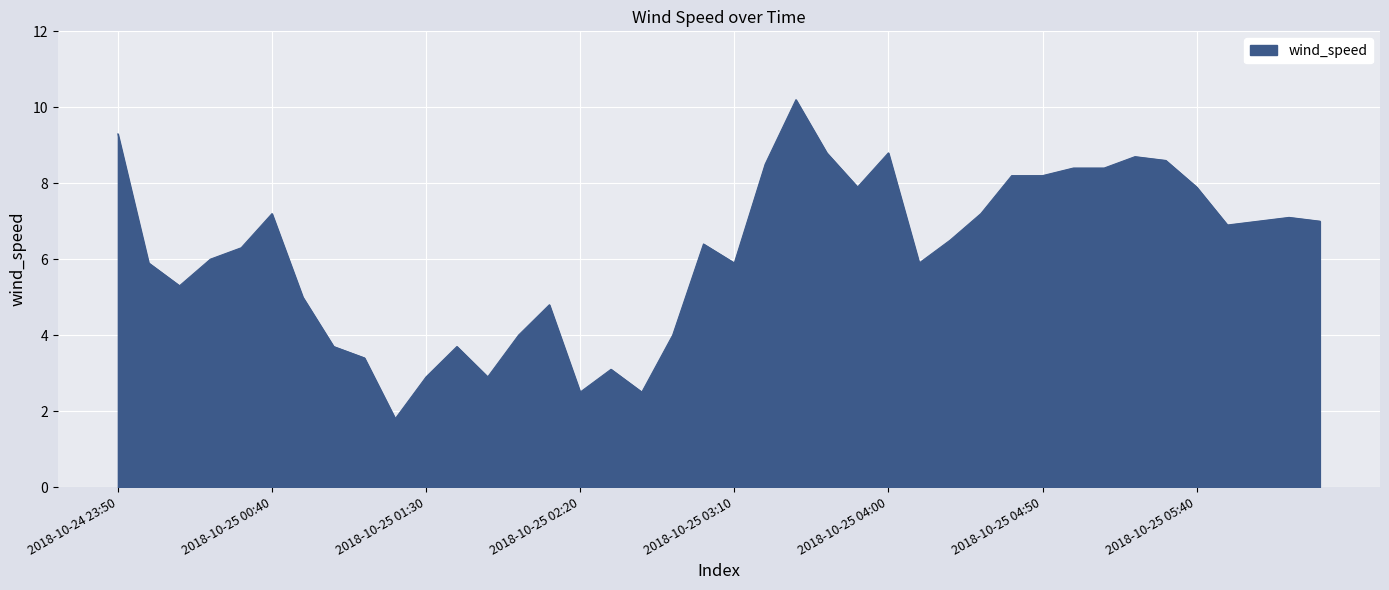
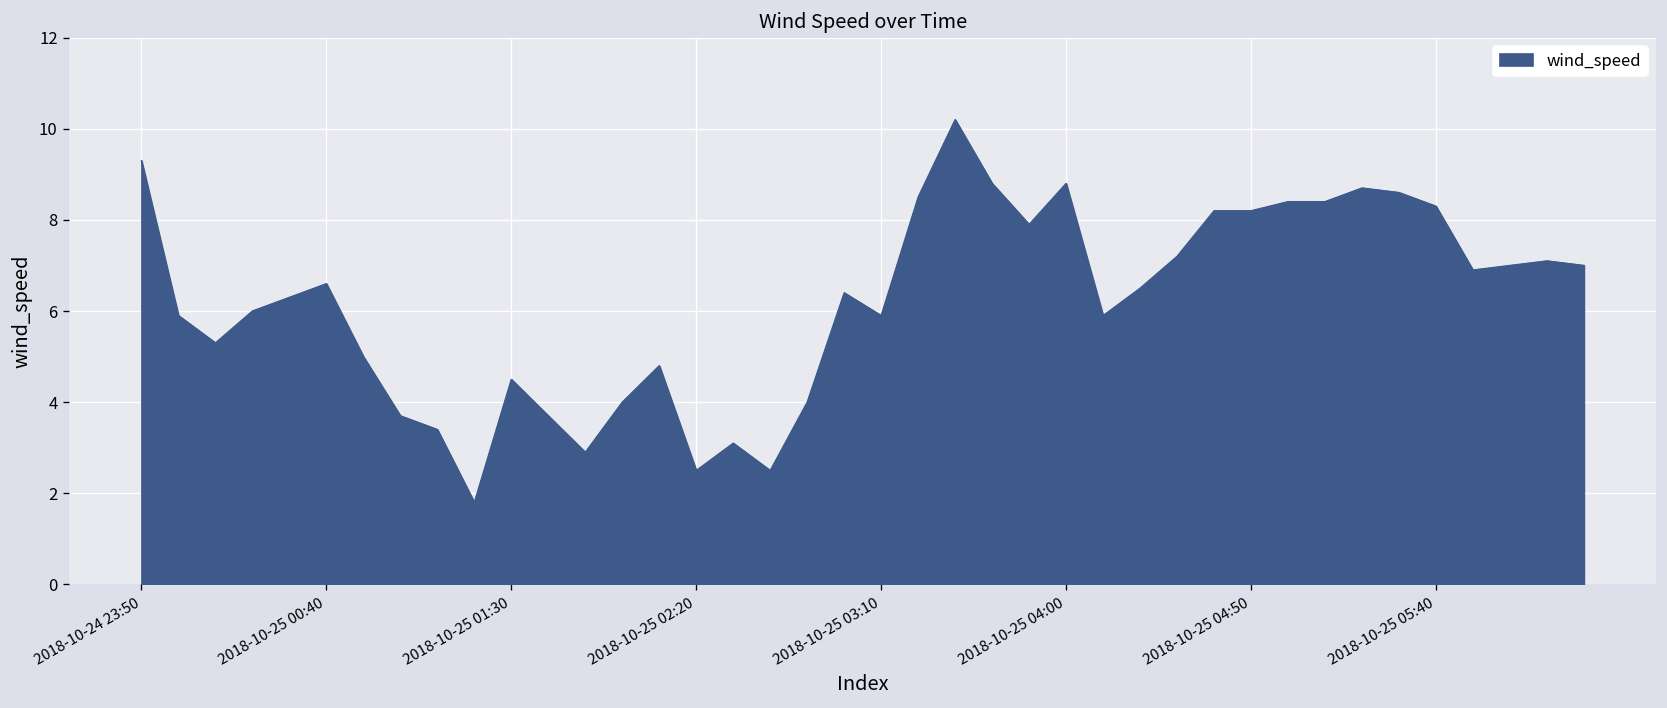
  {
    "2018-10-24 23:50": 9.3,
-   "2018-10-25 00:40": 7.2,
-   "2018-10-25 01:30": 2.9,
+   "2018-10-25 00:40": 6.6,
+   "2018-10-25 01:30": 4.5,
    "2018-10-25 02:20": 2.5,
    "2018-10-25 03:10": 5.9,
    "2018-10-25 04:00": 8.8,
    "2018-10-25 04:50": 8.2,
-   "2018-10-25 05:40": 7.9
+   "2018-10-25 05:40": 8.3
  }
